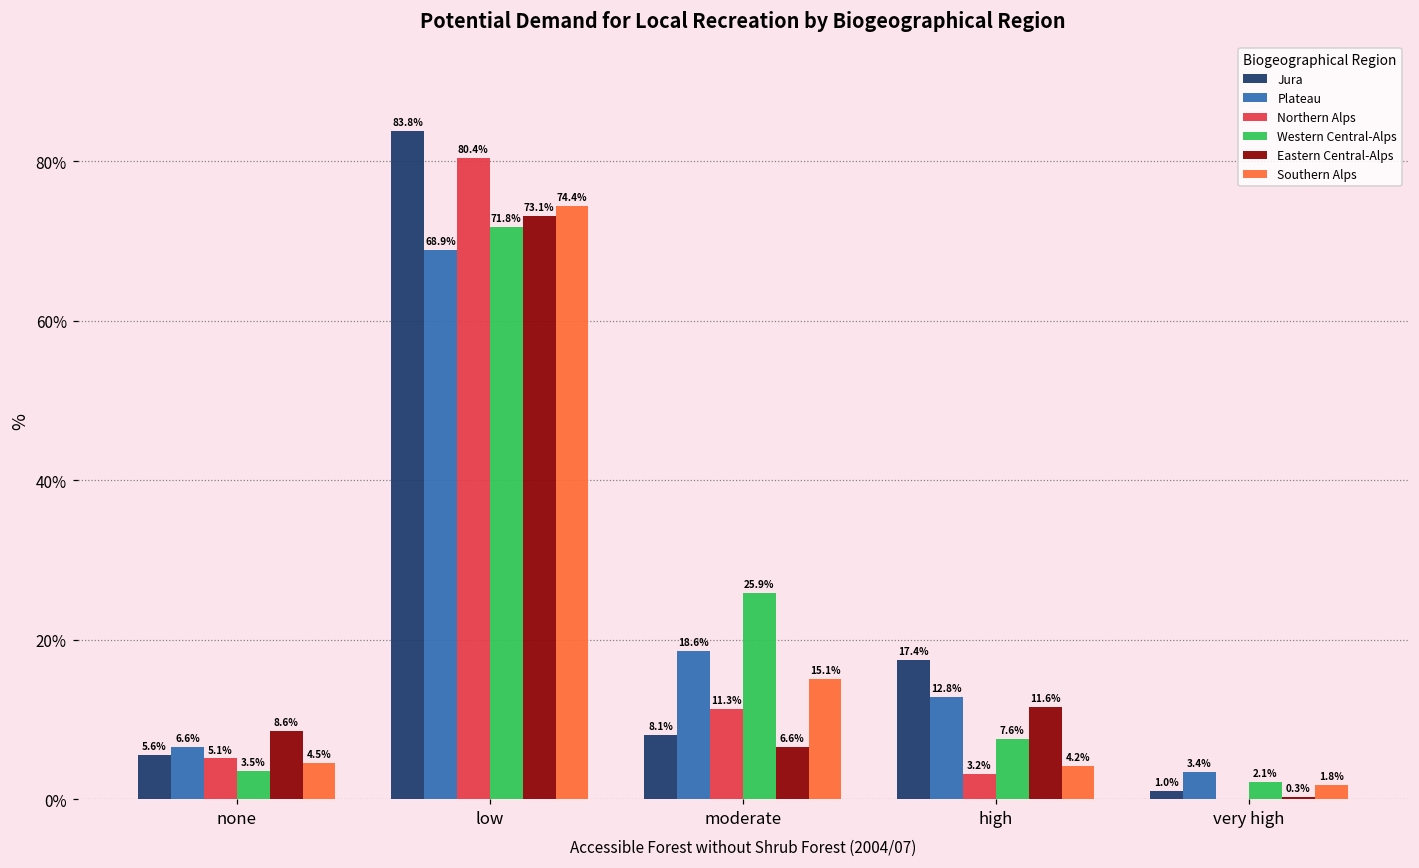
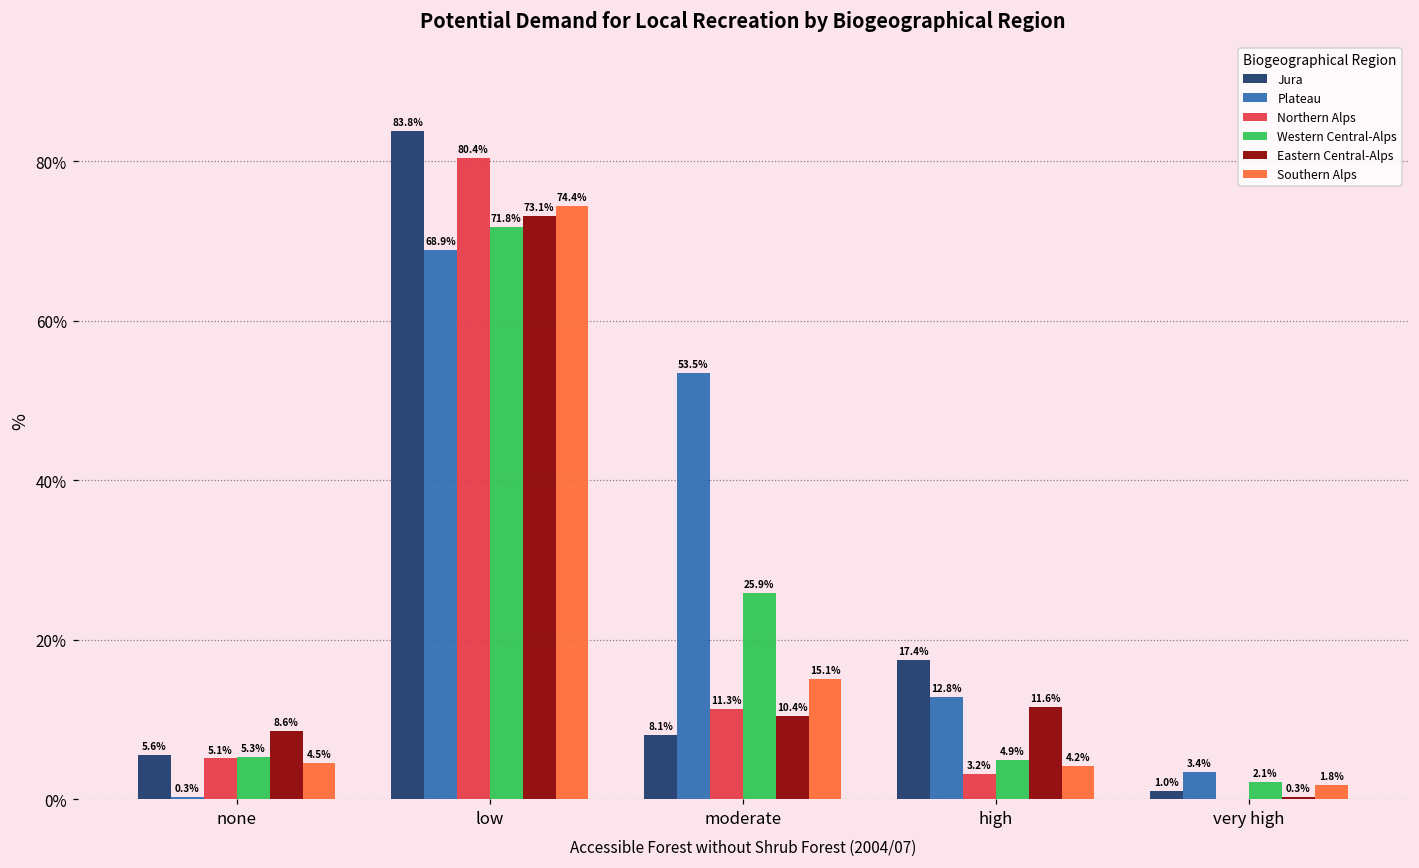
  {
    "Jura": {
      "none": "5.6%",
      "low": "83.8%",
      "moderate": "8.1%",
      "high": "17.4%",
      "very high": "1.0%"
    },
    "Plateau": {
-     "none": "6.6%",
+     "none": "0.3%",
      "low": "68.9%",
-     "moderate": "18.6%",
+     "moderate": "53.5%",
      "high": "12.8%",
      "very high": "3.4%"
    },
    "Western Central-Alps": {
-     "none": "3.5%",
+     "none": "5.3%",
      "low": "71.8%",
      "moderate": "25.9%",
-     "high": "7.6%",
+     "high": "4.9%",
      "very high": "2.1%"
    },
    "Eastern Central-Alps": {
      "none": "8.6%",
      "low": "73.1%",
-     "moderate": "6.6%",
+     "moderate": "10.4%",
      "high": "11.6%",
      "very high": "0.3%"
    }
  }
